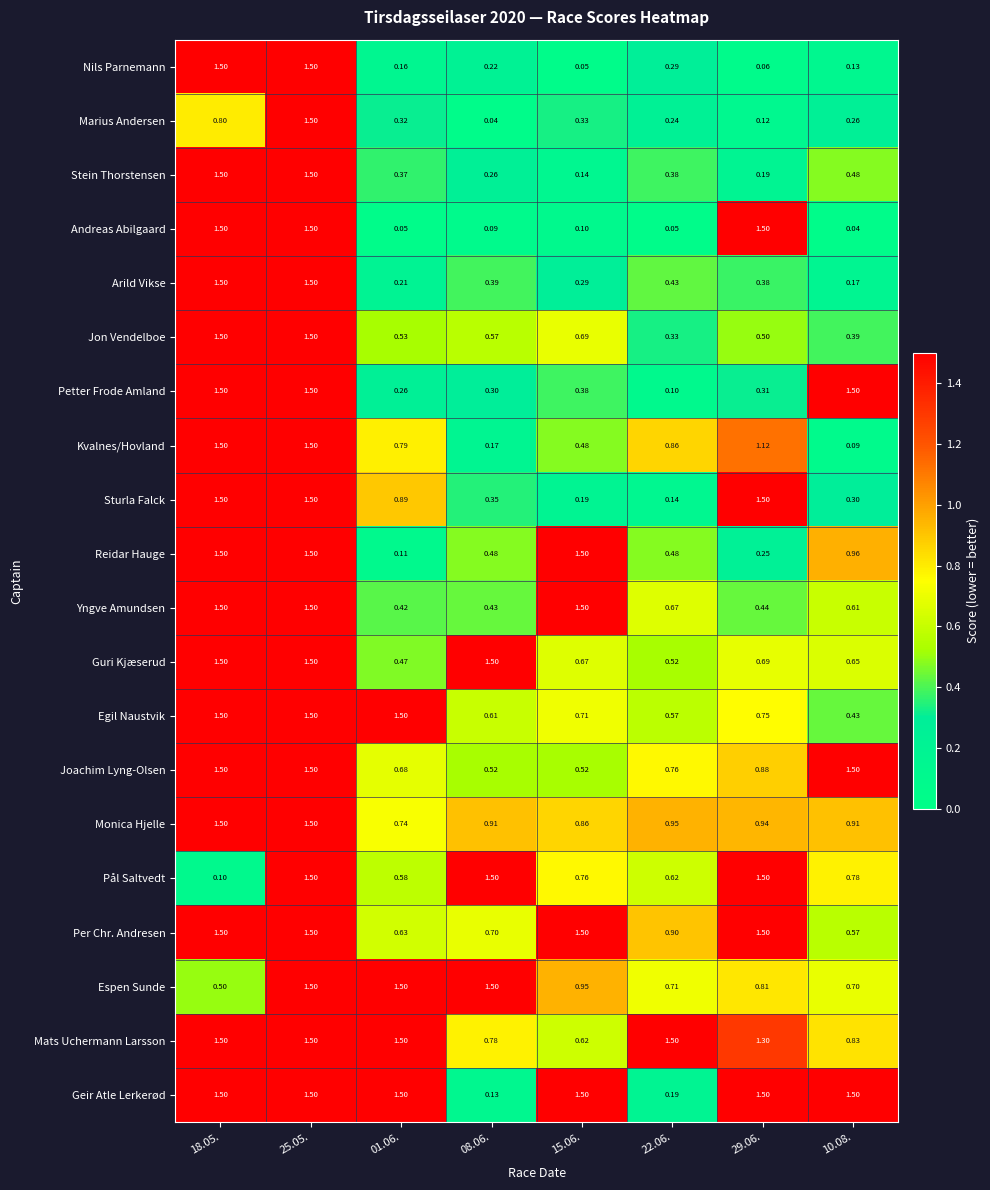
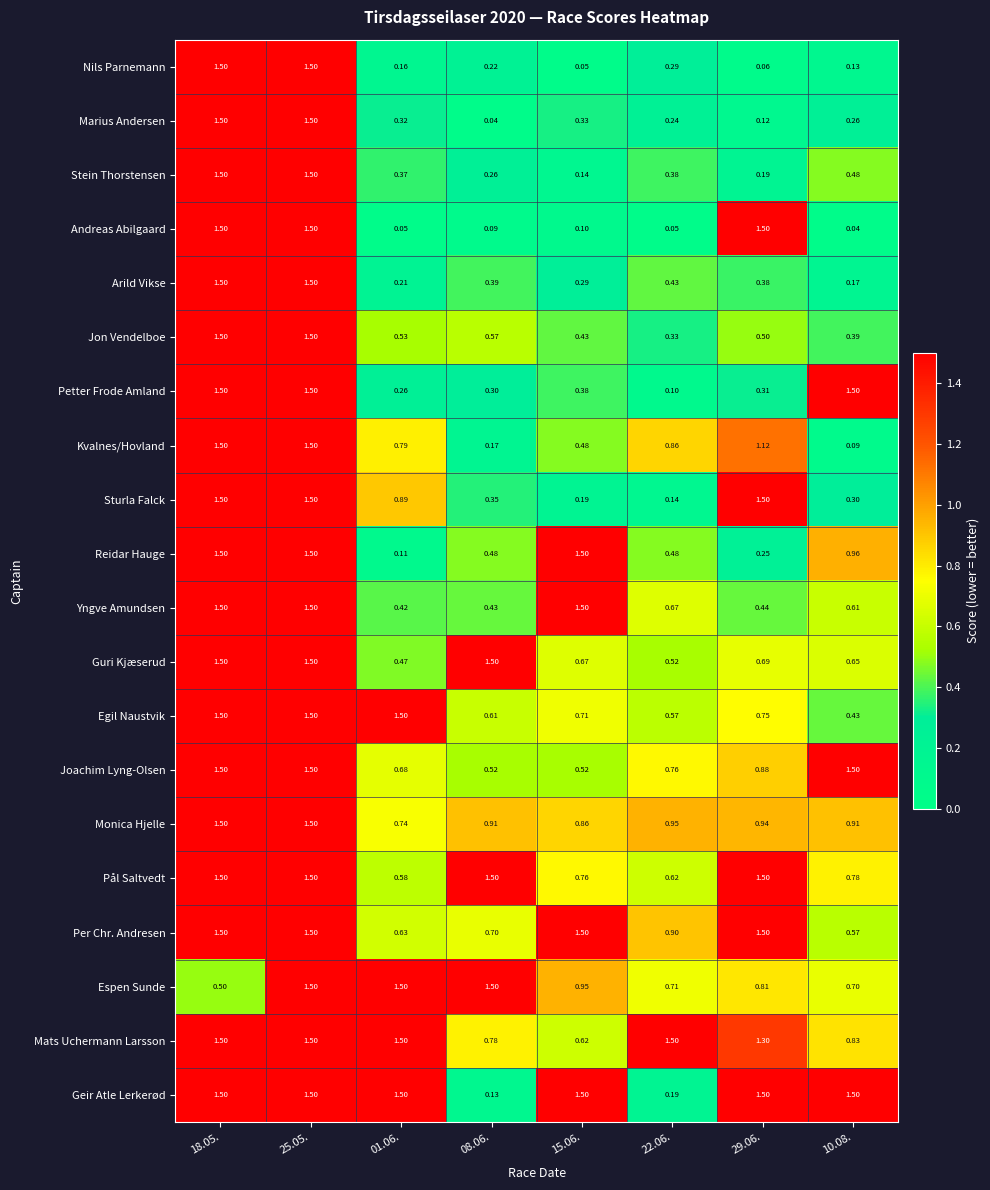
  {
    "Nils Parnemann": {
      "18.05.": 1.50,
      "25.05.": 1.50,
      "01.06.": 0.16,
      "08.06.": 0.22,
      "15.06.": 0.05,
      "22.06.": 0.29,
      "29.06.": 0.06,
      "10.08.": 0.13
    },
    "Marius Andersen": {
-     "18.05.": 0.80,
+     "18.05.": 1.50,
      "25.05.": 1.50,
      "01.06.": 0.32,
      "08.06.": 0.04,
      "15.06.": 0.33,
      "22.06.": 0.24,
      "29.06.": 0.12,
      "10.08.": 0.26
    },
    "Stein Thorstensen": {
      "18.05.": 1.50,
      "25.05.": 1.50,
      "01.06.": 0.37,
      "08.06.": 0.26,
      "15.06.": 0.14,
      "22.06.": 0.38,
      "29.06.": 0.19,
      "10.08.": 0.48
    },
    "Andreas Abilgaard": {
      "18.05.": 1.50,
      "25.05.": 1.50,
      "01.06.": 0.05,
      "08.06.": 0.09,
      "15.06.": 0.10,
      "22.06.": 0.05,
      "29.06.": 1.50,
      "10.08.": 0.04
    },
    "Arild Vikse": {
      "18.05.": 1.50,
      "25.05.": 1.50,
      "01.06.": 0.21,
      "08.06.": 0.39,
      "15.06.": 0.29,
      "22.06.": 0.43,
      "29.06.": 0.38,
      "10.08.": 0.17
    },
    "Jon Vendelboe": {
      "18.05.": 1.50,
      "25.05.": 1.50,
      "01.06.": 0.53,
      "08.06.": 0.57,
-     "15.06.": 0.69,
+     "15.06.": 0.43,
      "22.06.": 0.33,
      "29.06.": 0.50,
      "10.08.": 0.39
    },
    "Petter Frode Amland": {
      "18.05.": 1.50,
      "25.05.": 1.50,
      "01.06.": 0.26,
      "08.06.": 0.30,
      "15.06.": 0.38,
      "22.06.": 0.10,
      "29.06.": 0.31,
      "10.08.": 1.50
    },
    "Kvalnes/Hovland": {
      "18.05.": 1.50,
      "25.05.": 1.50,
      "01.06.": 0.79,
      "08.06.": 0.17,
      "15.06.": 0.48,
      "22.06.": 0.86,
      "29.06.": 1.12,
      "10.08.": 0.09
    },
    "Sturla Falck": {
      "18.05.": 1.50,
      "25.05.": 1.50,
      "01.06.": 0.89,
      "08.06.": 0.35,
      "15.06.": 0.19,
      "22.06.": 0.14,
      "29.06.": 1.50,
      "10.08.": 0.30
    },
    "Reidar Hauge": {
      "18.05.": 1.50,
      "25.05.": 1.50,
      "01.06.": 0.11,
      "08.06.": 0.48,
      "15.06.": 1.50,
      "22.06.": 0.48,
      "29.06.": 0.25,
      "10.08.": 0.96
    },
    "Yngve Amundsen": {
      "18.05.": 1.50,
      "25.05.": 1.50,
      "01.06.": 0.42,
      "08.06.": 0.43,
      "15.06.": 1.50,
      "22.06.": 0.67,
      "29.06.": 0.44,
      "10.08.": 0.61
    },
    "Guri Kjæserud": {
      "18.05.": 1.50,
      "25.05.": 1.50,
      "01.06.": 0.47,
      "08.06.": 1.50,
      "15.06.": 0.67,
      "22.06.": 0.52,
      "29.06.": 0.69,
      "10.08.": 0.65
    },
    "Egil Naustvik": {
      "18.05.": 1.50,
      "25.05.": 1.50,
      "01.06.": 1.50,
      "08.06.": 0.61,
      "15.06.": 0.71,
      "22.06.": 0.57,
      "29.06.": 0.75,
      "10.08.": 0.43
    },
    "Joachim Lyng-Olsen": {
      "18.05.": 1.50,
      "25.05.": 1.50,
      "01.06.": 0.68,
      "08.06.": 0.52,
      "15.06.": 0.52,
      "22.06.": 0.76,
      "29.06.": 0.88,
      "10.08.": 1.50
    },
    "Monica Hjelle": {
      "18.05.": 1.50,
      "25.05.": 1.50,
      "01.06.": 0.74,
      "08.06.": 0.91,
      "15.06.": 0.86,
      "22.06.": 0.95,
      "29.06.": 0.94,
      "10.08.": 0.91
    },
    "Pål Saltvedt": {
-     "18.05.": 0.10,
+     "18.05.": 1.50,
      "25.05.": 1.50,
      "01.06.": 0.58,
      "08.06.": 1.50,
      "15.06.": 0.76,
      "22.06.": 0.62,
      "29.06.": 1.50,
      "10.08.": 0.78
    },
    "Per Chr. Andresen": {
      "18.05.": 1.50,
      "25.05.": 1.50,
      "01.06.": 0.63,
      "08.06.": 0.70,
      "15.06.": 1.50,
      "22.06.": 0.90,
      "29.06.": 1.50,
      "10.08.": 0.57
    },
    "Espen Sunde": {
      "18.05.": 0.50,
      "25.05.": 1.50,
      "01.06.": 1.50,
      "08.06.": 1.50,
      "15.06.": 0.95,
      "22.06.": 0.71,
      "29.06.": 0.81,
      "10.08.": 0.70
    },
    "Mats Uchermann Larsson": {
      "18.05.": 1.50,
      "25.05.": 1.50,
      "01.06.": 1.50,
      "08.06.": 0.78,
      "15.06.": 0.62,
      "22.06.": 1.50,
      "29.06.": 1.30,
      "10.08.": 0.83
    },
    "Geir Atle Lerkerød": {
      "18.05.": 1.50,
      "25.05.": 1.50,
      "01.06.": 1.50,
      "08.06.": 0.13,
      "15.06.": 1.50,
      "22.06.": 0.19,
      "29.06.": 1.50,
      "10.08.": 1.50
    }
  }
